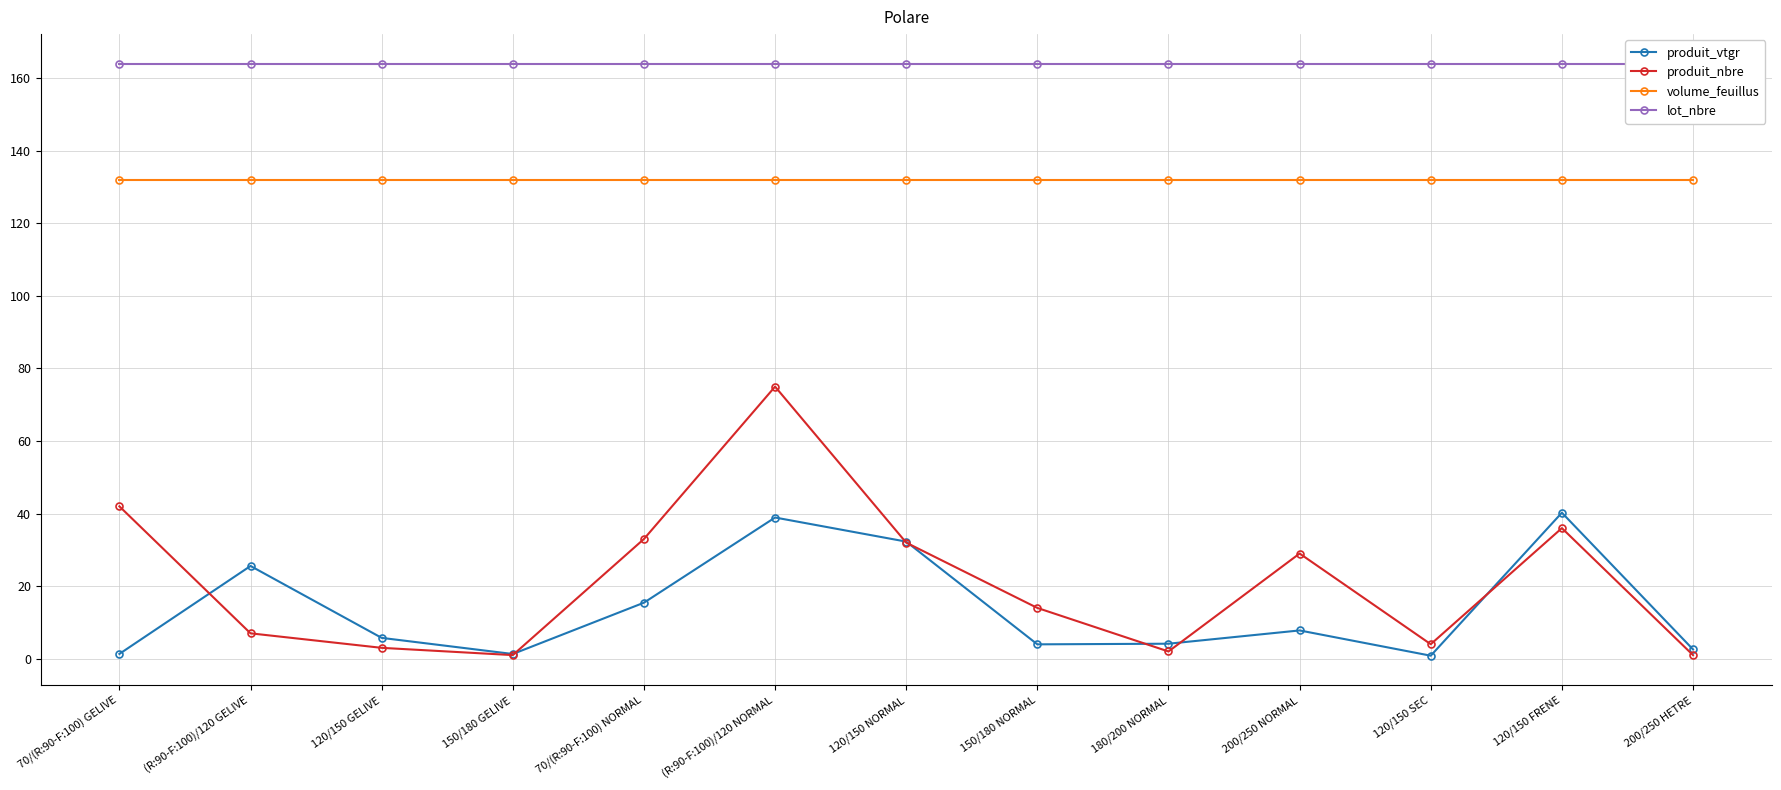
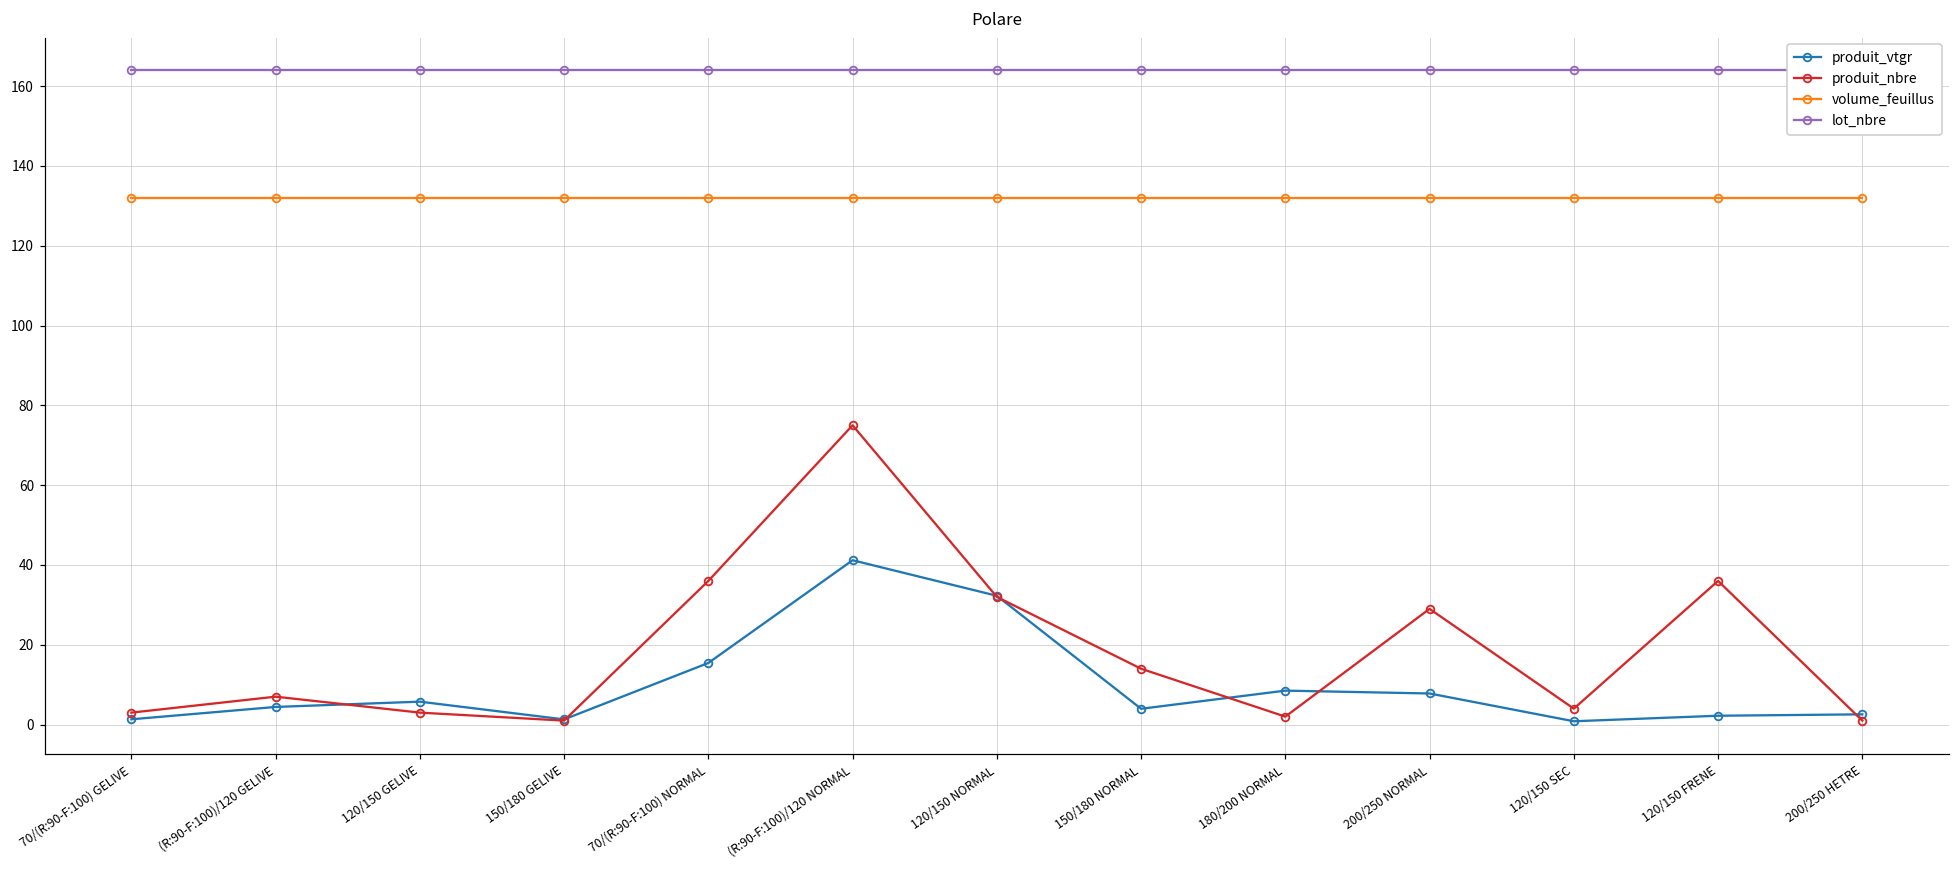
  {
    "produit_vtgr": {
      "70/(R:90-F:100) GELIVE": 1,
-     "(R:90-F:100)/120 GELIVE": 26,
+     "(R:90-F:100)/120 GELIVE": 4,
      "120/150 GELIVE": 6,
      "70/(R:90-F:100) NORMAL": 15,
-     "(R:90-F:100)/120 NORMAL": 39,
+     "(R:90-F:100)/120 NORMAL": 41,
      "150/180 NORMAL": 4,
-     "180/200 NORMAL": 4,
+     "180/200 NORMAL": 9,
      "200/250 NORMAL": 8,
      "120/150 SEC": 1,
-     "120/150 FRENE": 40,
+     "120/150 FRENE": 2,
      "200/250 HETRE": 3
    },
    "produit_nbre": {
-     "70/(R:90-F:100) GELIVE": 42,
+     "70/(R:90-F:100) GELIVE": 3,
      "(R:90-F:100)/120 GELIVE": 7,
      "120/150 GELIVE": 3,
-     "70/(R:90-F:100) NORMAL": 33,
+     "70/(R:90-F:100) NORMAL": 36,
      "(R:90-F:100)/120 NORMAL": 75,
      "150/180 NORMAL": 14,
      "180/200 NORMAL": 2,
      "200/250 NORMAL": 29,
      "120/150 SEC": 4,
      "120/150 FRENE": 36,
      "200/250 HETRE": 1
    },
    "volume_feuillus": {
      "70/(R:90-F:100) GELIVE": 132,
      "(R:90-F:100)/120 GELIVE": 132,
      "120/150 GELIVE": 132,
      "150/180 GELIVE": 132,
      "70/(R:90-F:100) NORMAL": 132,
      "(R:90-F:100)/120 NORMAL": 132,
      "120/150 NORMAL": 132,
      "150/180 NORMAL": 132,
      "180/200 NORMAL": 132,
      "200/250 NORMAL": 132,
      "120/150 SEC": 132,
      "120/150 FRENE": 132,
      "200/250 HETRE": 132
    },
    "lot_nbre": {
      "70/(R:90-F:100) GELIVE": 164,
      "(R:90-F:100)/120 GELIVE": 164,
      "120/150 GELIVE": 164,
      "150/180 GELIVE": 164,
      "70/(R:90-F:100) NORMAL": 164,
      "(R:90-F:100)/120 NORMAL": 164,
      "120/150 NORMAL": 164,
      "150/180 NORMAL": 164,
      "180/200 NORMAL": 164,
      "200/250 NORMAL": 164,
      "120/150 SEC": 164,
      "120/150 FRENE": 164
    }
  }
